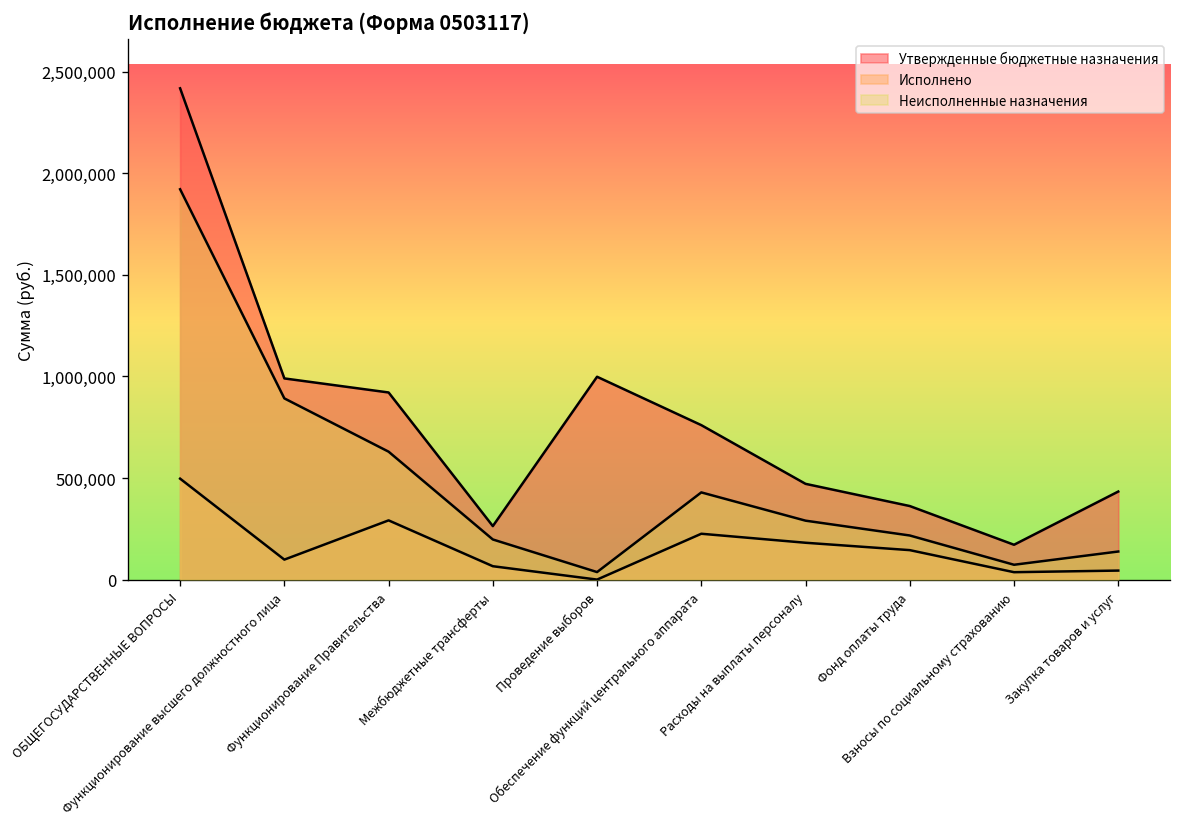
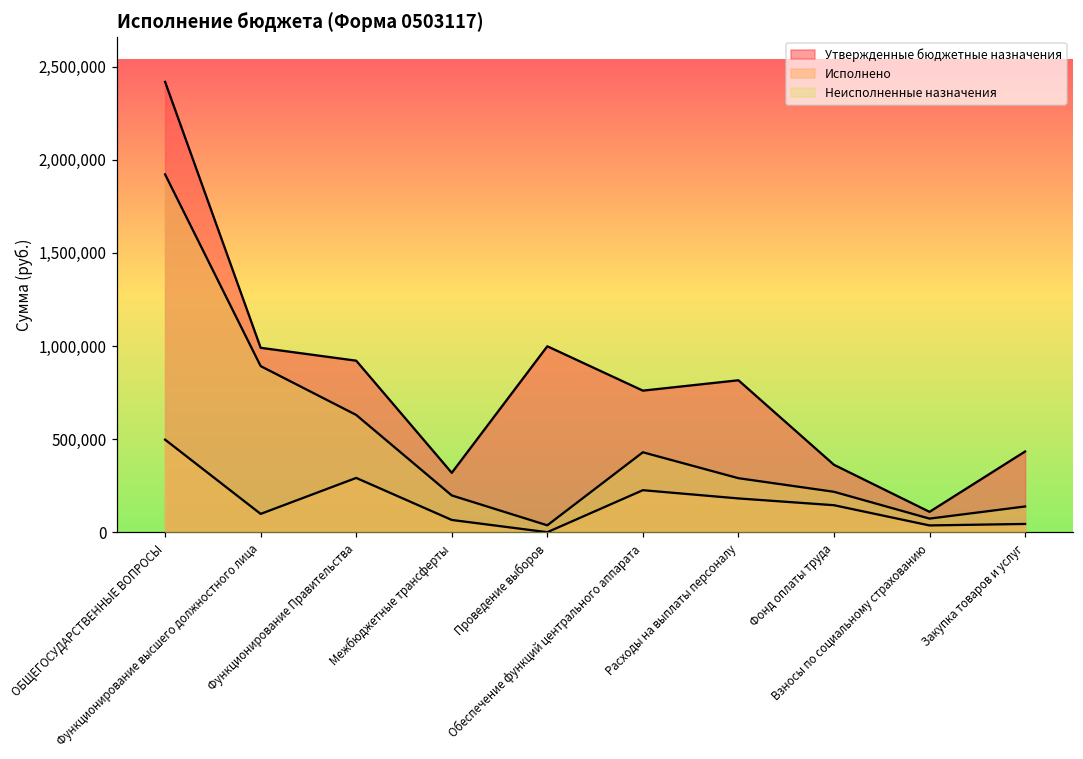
  {
    "Утвержденные бюджетные назначения": {
      "ОБЩЕГОСУДАРСТВЕННЫЕ ВОПРОСЫ": "2,420,000",
      "Функционирование высшего должностного лица": "990,000",
      "Функционирование Правительства": "920,000",
-     "Межбюджетные трансферты": "260,000",
+     "Межбюджетные трансферты": "320,000",
      "Проведение выборов": "1,000,000",
      "Обеспечение функций центрального аппарата": "760,000",
-     "Расходы на выплаты персоналу": "470,000",
+     "Расходы на выплаты персоналу": "820,000",
      "Фонд оплаты труда": "360,000",
-     "Взносы по социальному страхованию": "170,000",
+     "Взносы по социальному страхованию": "110,000",
      "Закупка товаров и услуг": "430,000"
    }
  }
